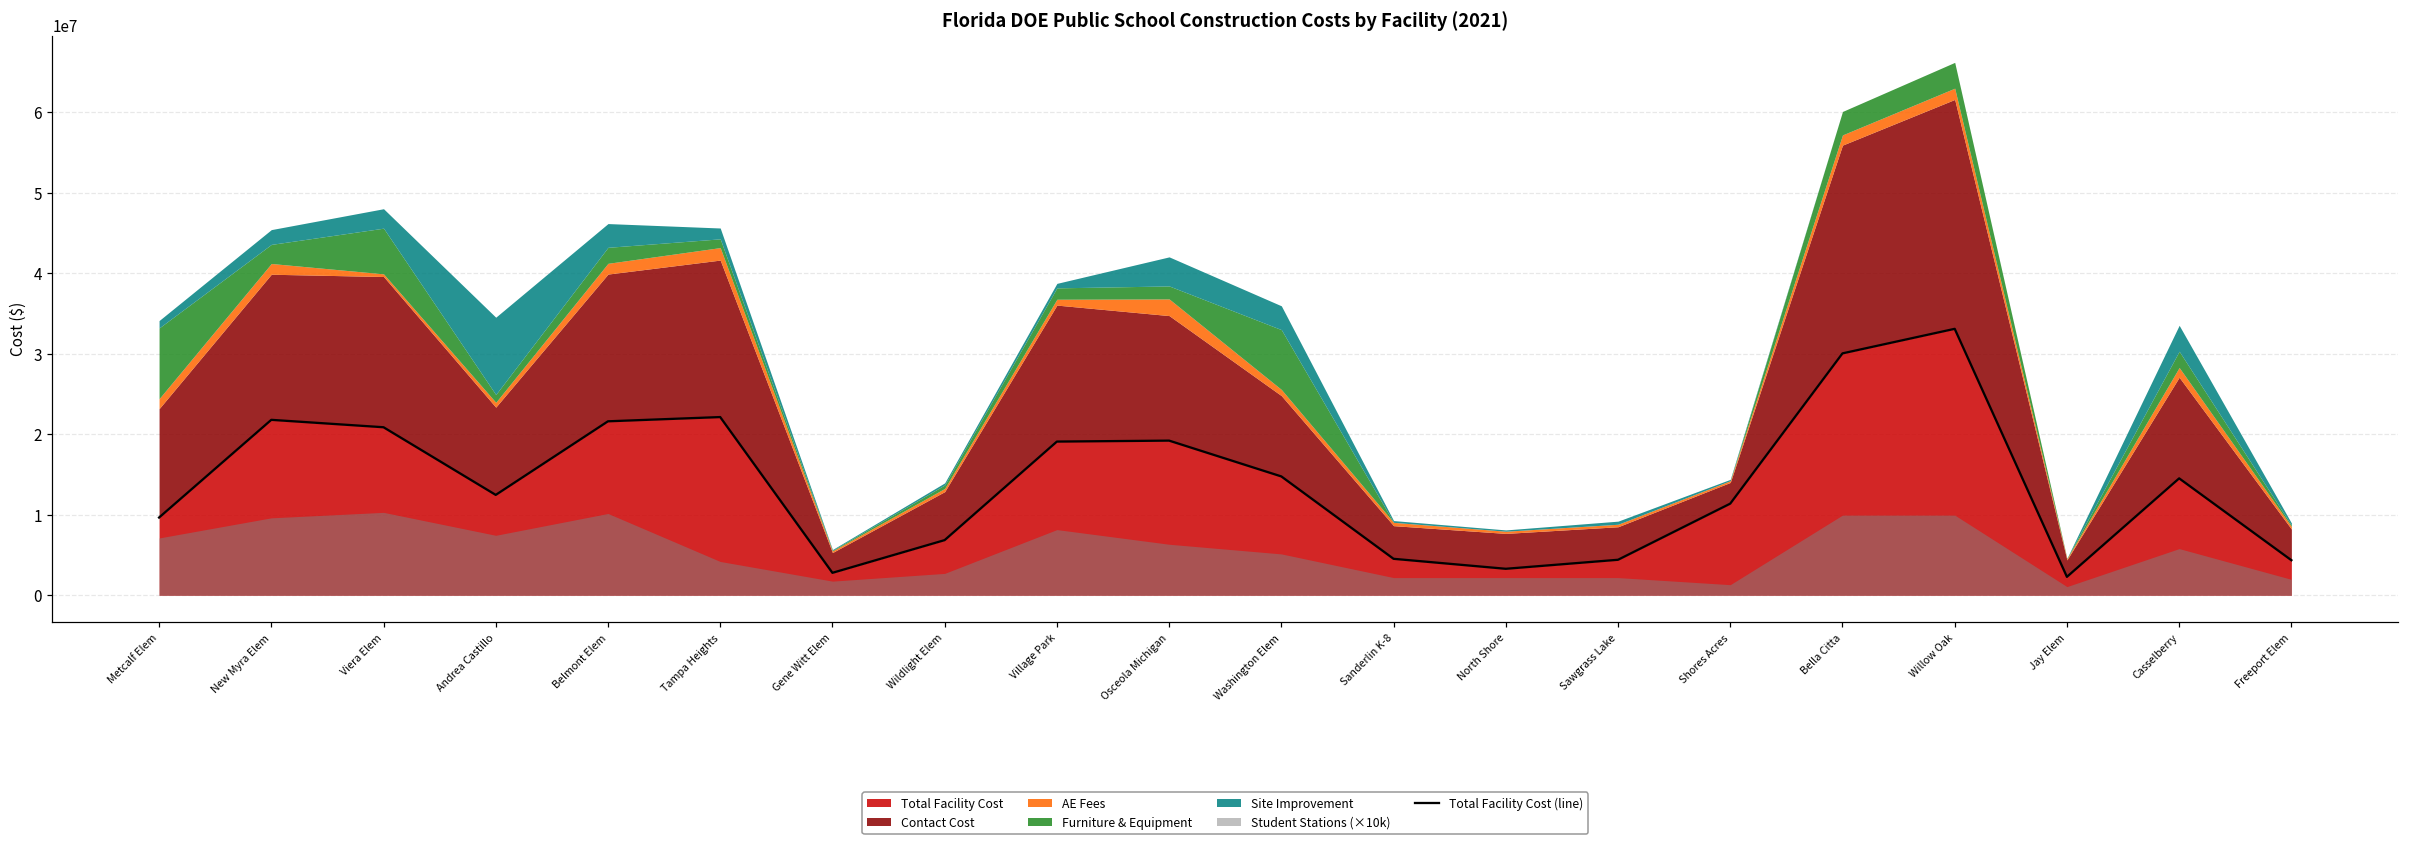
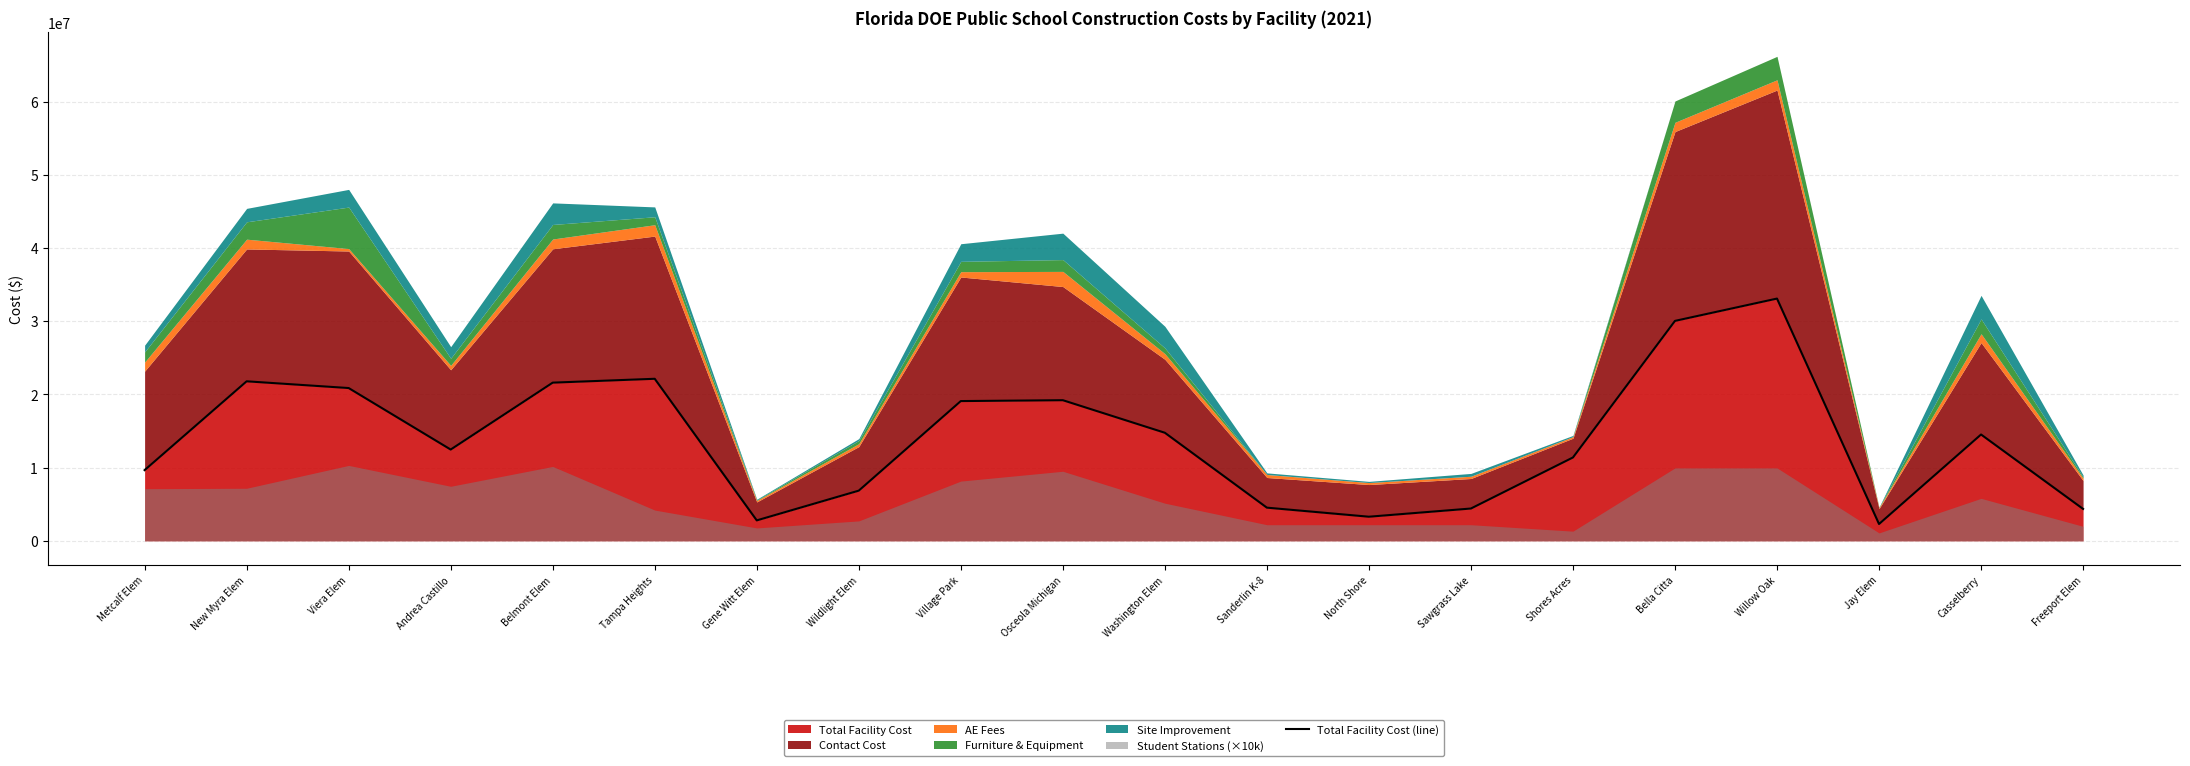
  {
    "Total Facility Cost": {
      "Metcalf Elem": 10000000,
      "New Myra Elem": 22000000,
      "Viera Elem": 21000000,
      "Andrea Castillo": 12000000,
      "Belmont Elem": 22000000,
      "Tampa Heights": 22000000,
      "Gene Witt Elem": 3000000,
      "Wildlight Elem": 7000000,
      "Village Park": 19000000,
      "Osceola Michigan": 19000000,
      "Washington Elem": 15000000,
      "Sanderlin K-8": 5000000,
      "North Shore": 3000000,
      "Sawgrass Lake": 4000000,
      "Shores Acres": 11000000,
      "Bella Citta": 30000000,
      "Willow Oak": 33000000,
      "Jay Elem": 2000000,
      "Casselberry": 15000000,
      "Freeport Elem": 4000000
    },
    "Contact Cost": {
      "Metcalf Elem": 14000000,
      "New Myra Elem": 18000000,
      "Andrea Castillo": 11000000,
      "Belmont Elem": 18000000,
      "Tampa Heights": 19000000,
      "Wildlight Elem": 6000000,
      "Village Park": 17000000,
      "Osceola Michigan": 16000000,
      "Washington Elem": 10000000,
      "Sanderlin K-8": 4000000,
      "Bella Citta": 26000000,
      "Willow Oak": 28000000,
      "Casselberry": 13000000
    },
    "AE Fees": {
      "Metcalf Elem": 1000000,
      "New Myra Elem": 1000000,
      "Andrea Castillo": 1000000,
      "Belmont Elem": 1000000,
      "Tampa Heights": 2000000,
      "Wildlight Elem": 0,
      "Village Park": 1000000,
      "Osceola Michigan": 2000000,
      "Washington Elem": 1000000,
      "Bella Citta": 1000000,
      "Willow Oak": 1000000,
      "Casselberry": 1000000
    },
    "Furniture & Equipment": {
-     "Metcalf Elem": 9000000,
+     "Metcalf Elem": 1000000,
      "New Myra Elem": 2000000,
      "Viera Elem": 6000000,
      "Andrea Castillo": 1000000,
      "Belmont Elem": 2000000,
      "Tampa Heights": 1000000,
      "Village Park": 1000000,
      "Osceola Michigan": 2000000,
-     "Washington Elem": 7000000,
+     "Washington Elem": 1000000,
      "Casselberry": 2000000
    },
    "Site Improvement": {
      "Metcalf Elem": 1000000,
      "New Myra Elem": 2000000,
      "Viera Elem": 2000000,
-     "Andrea Castillo": 10000000,
+     "Andrea Castillo": 2000000,
      "Belmont Elem": 3000000,
      "Tampa Heights": 1000000,
-     "Village Park": 1000000,
+     "Village Park": 2000000,
      "Osceola Michigan": 4000000,
      "Washington Elem": 3000000,
      "Sawgrass Lake": 0,
      "Casselberry": 3000000
    },
    "Student Stations (×10k)": {
      "Metcalf Elem": 7000000,
-     "New Myra Elem": 10000000,
+     "New Myra Elem": 7000000,
      "Viera Elem": 10000000,
      "Andrea Castillo": 7000000,
      "Belmont Elem": 10000000,
      "Tampa Heights": 4000000,
      "Gene Witt Elem": 2000000,
      "Wildlight Elem": 3000000,
      "Village Park": 8000000,
-     "Osceola Michigan": 6000000,
+     "Osceola Michigan": 10000000,
      "Washington Elem": 5000000,
      "Sanderlin K-8": 2000000,
      "North Shore": 2000000,
      "Sawgrass Lake": 2000000,
      "Shores Acres": 1000000,
      "Bella Citta": 10000000,
      "Willow Oak": 10000000,
      "Jay Elem": 1000000,
      "Casselberry": 6000000,
      "Freeport Elem": 2000000
    }
  }
